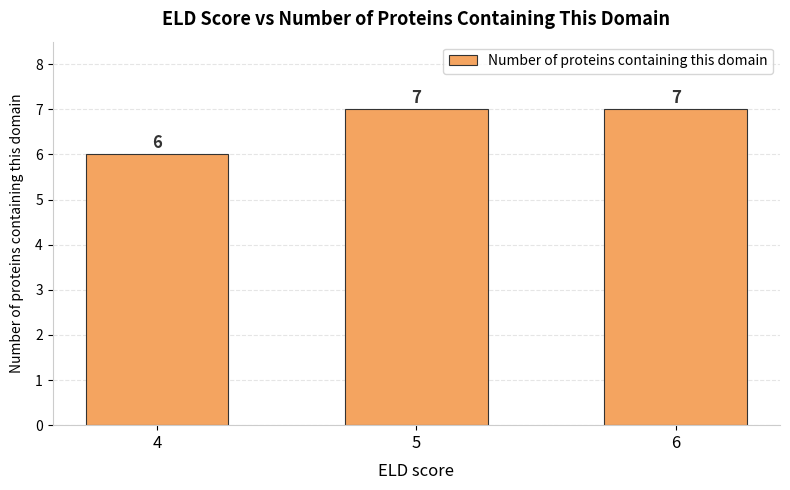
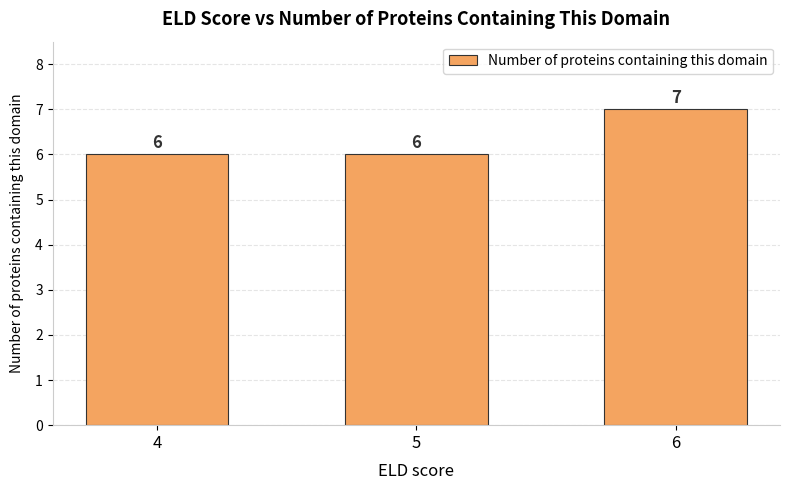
  {
    "4": 6,
-   "5": 7,
+   "5": 6,
    "6": 7
  }
